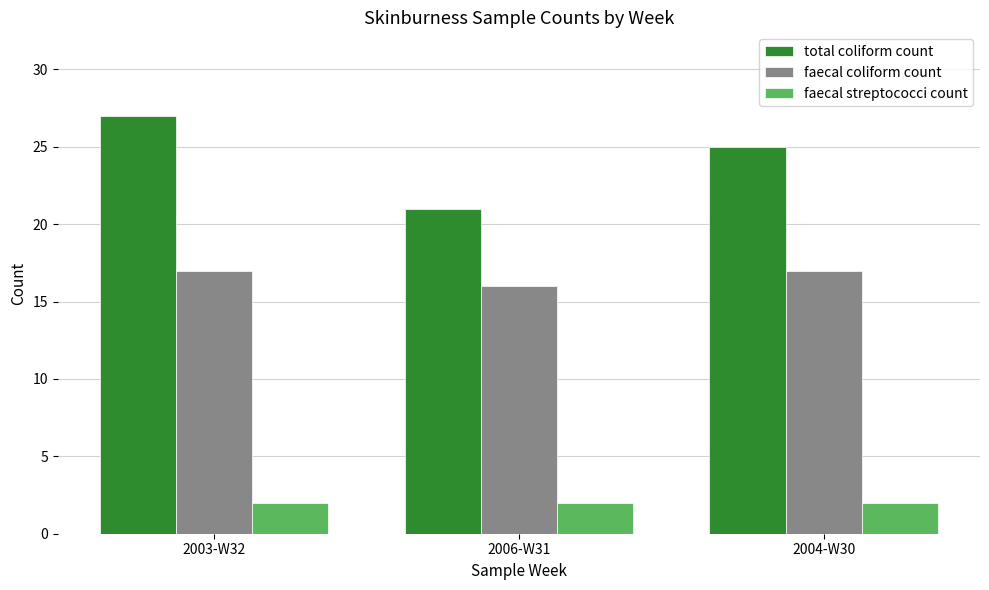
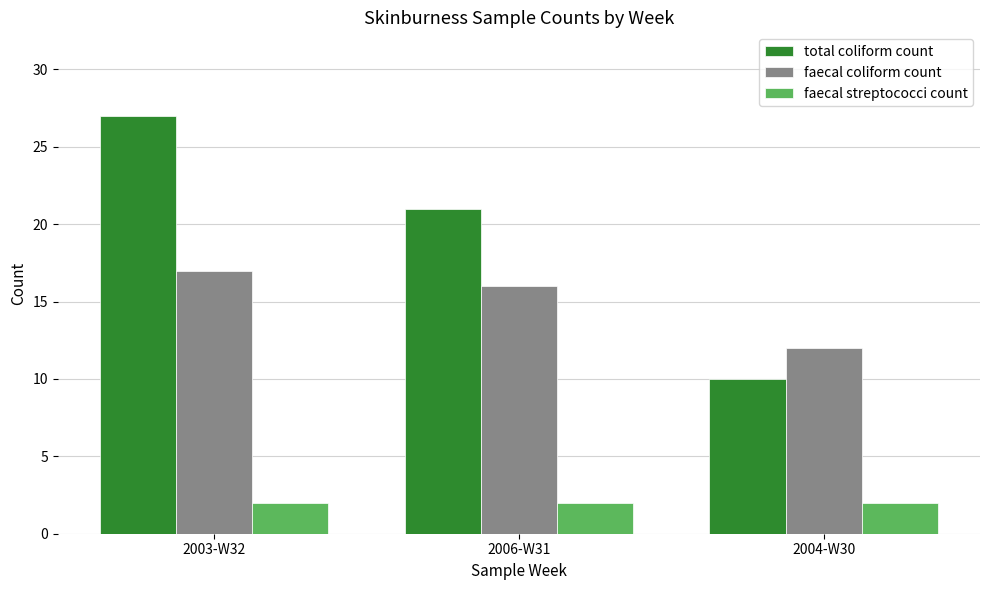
  {
    "total coliform count": {
      "2003-W32": 27,
      "2006-W31": 21,
-     "2004-W30": 25
+     "2004-W30": 10
    },
    "faecal coliform count": {
      "2003-W32": 17,
      "2006-W31": 16,
-     "2004-W30": 17
+     "2004-W30": 12
    },
    "faecal streptococci count": {
      "2003-W32": 2,
      "2006-W31": 2,
      "2004-W30": 2
    }
  }
